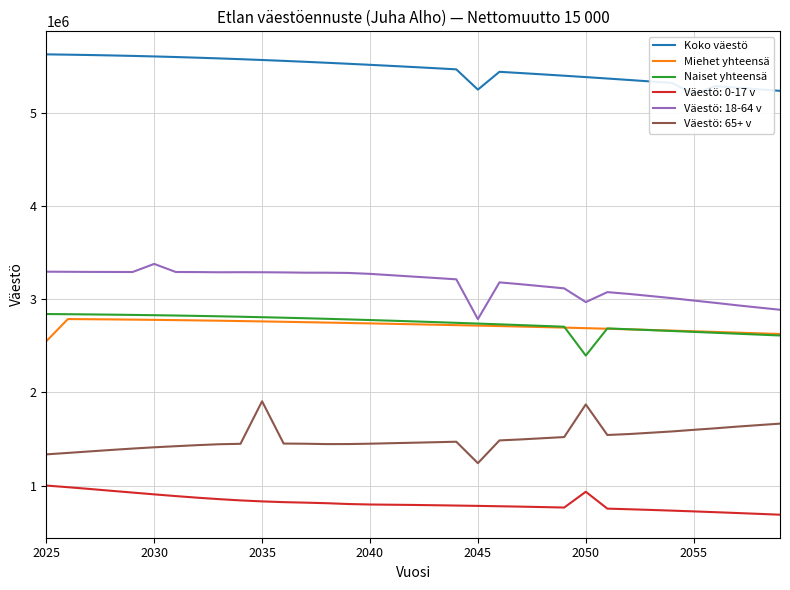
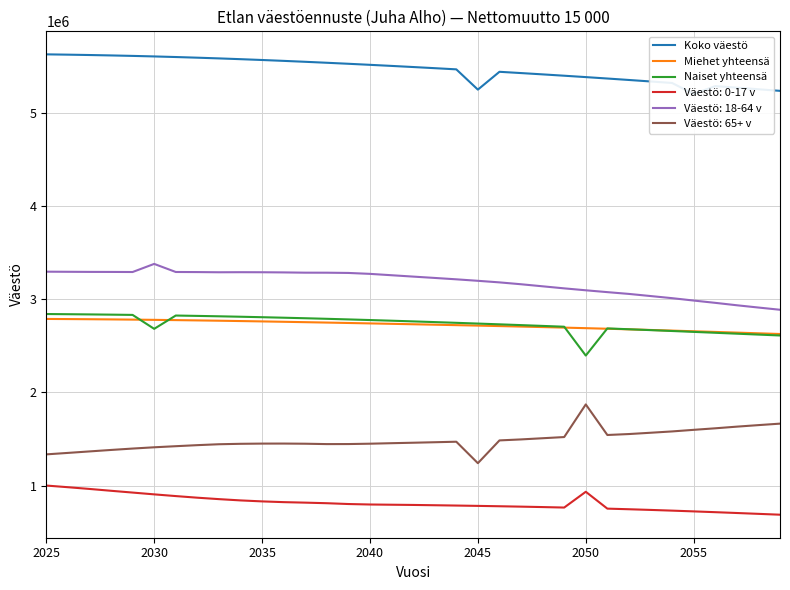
  {
    "Koko väestö": {
      "2025": 5600000,
      "2030": 5600000,
      "2035": 5600000,
      "2040": 5500000,
      "2045": 5300000,
      "2050": 5400000
    },
    "Miehet yhteensä": {
-     "2025": 2500000,
+     "2025": 2800000,
      "2030": 2800000,
      "2035": 2800000,
      "2040": 2700000,
      "2050": 2700000
    },
    "Naiset yhteensä": {
      "2025": 2800000,
-     "2030": 2800000,
+     "2030": 2700000,
      "2035": 2800000,
      "2040": 2800000,
      "2050": 2400000
    },
    "Väestö: 0-17 v": {
      "2025": 1000000,
      "2030": 900000,
      "2035": 800000,
      "2040": 800000,
      "2045": 800000,
      "2050": 900000,
      "2055": 700000
    },
    "Väestö: 18-64 v": {
      "2025": 3300000,
      "2030": 3400000,
      "2035": 3300000,
      "2040": 3300000,
-     "2045": 2800000,
-     "2050": 3000000,
+     "2045": 3200000,
+     "2050": 3100000,
      "2055": 3000000
    },
    "Väestö: 65+ v": {
      "2025": 1300000,
      "2030": 1400000,
-     "2035": 1900000,
+     "2035": 1500000,
      "2040": 1400000,
      "2045": 1200000,
      "2050": 1900000,
      "2055": 1600000
    }
  }
